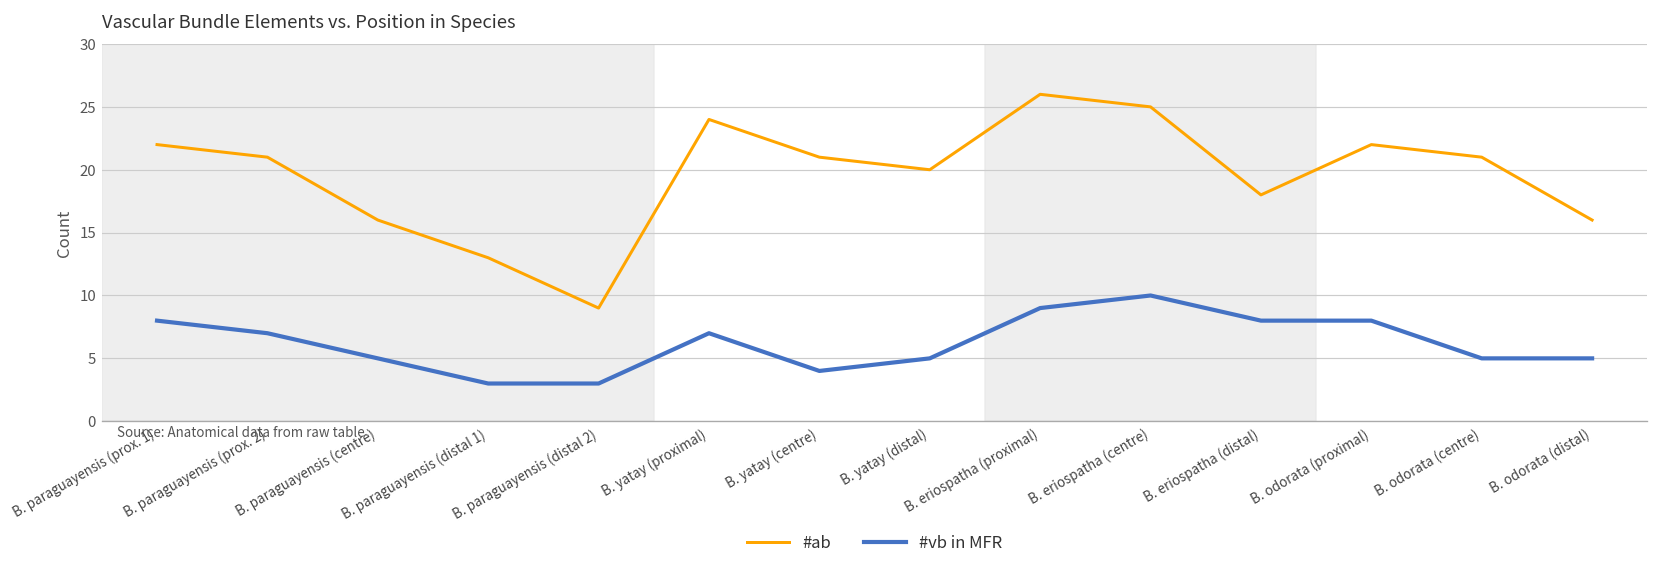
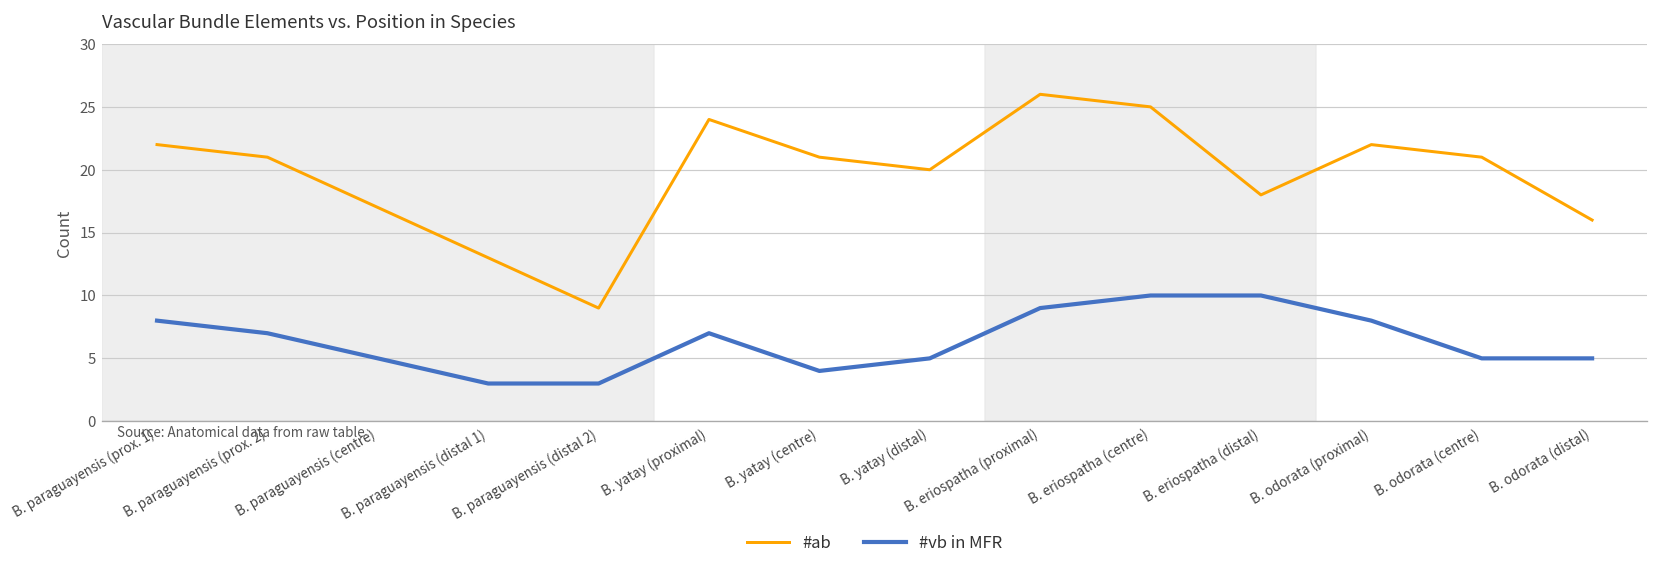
  {
    "#ab": {
      "B. paraguayensis (prox. 1)": 22,
      "B. paraguayensis (prox. 2)": 21,
-     "B. paraguayensis (centre)": 16,
+     "B. paraguayensis (centre)": 17,
      "B. paraguayensis (distal 1)": 13,
      "B. paraguayensis (distal 2)": 9,
      "B. yatay (proximal)": 24,
      "B. yatay (centre)": 21,
      "B. yatay (distal)": 20,
      "B. eriospatha (proximal)": 26,
      "B. eriospatha (centre)": 25,
      "B. eriospatha (distal)": 18,
      "B. odorata (proximal)": 22,
      "B. odorata (centre)": 21,
      "B. odorata (distal)": 16
    },
    "#vb in MFR": {
      "B. paraguayensis (prox. 1)": 8,
      "B. paraguayensis (prox. 2)": 7,
      "B. paraguayensis (centre)": 5,
      "B. paraguayensis (distal 1)": 3,
      "B. paraguayensis (distal 2)": 3,
      "B. yatay (proximal)": 7,
      "B. yatay (centre)": 4,
      "B. yatay (distal)": 5,
      "B. eriospatha (proximal)": 9,
      "B. eriospatha (centre)": 10,
-     "B. eriospatha (distal)": 8,
+     "B. eriospatha (distal)": 10,
      "B. odorata (proximal)": 8,
      "B. odorata (centre)": 5,
      "B. odorata (distal)": 5
    }
  }
